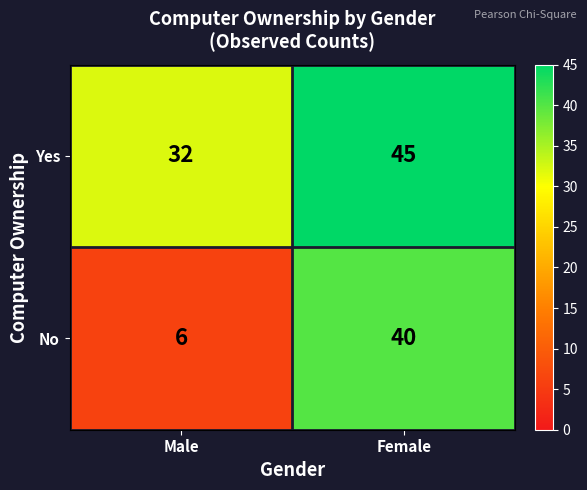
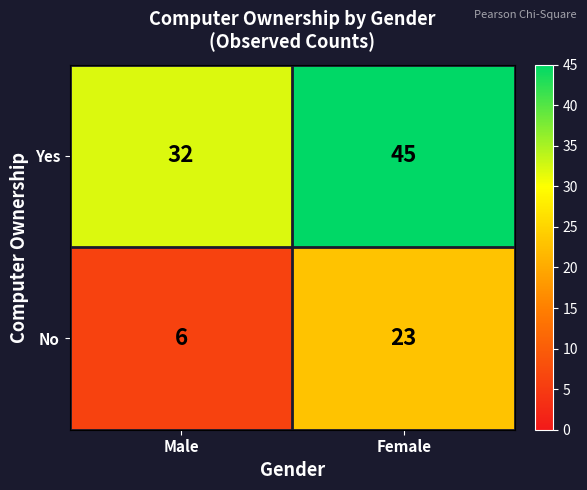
  {
    "Yes": {
      "Male": 32,
      "Female": 45
    },
    "No": {
      "Male": 6,
-     "Female": 40
+     "Female": 23
    }
  }
